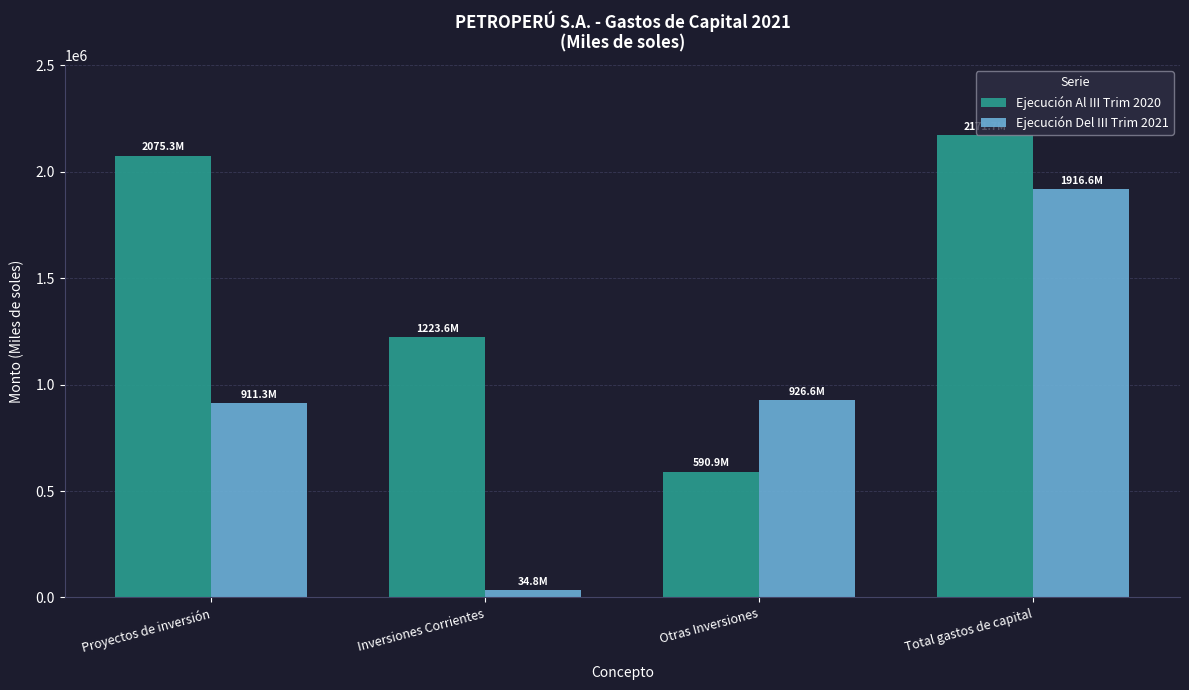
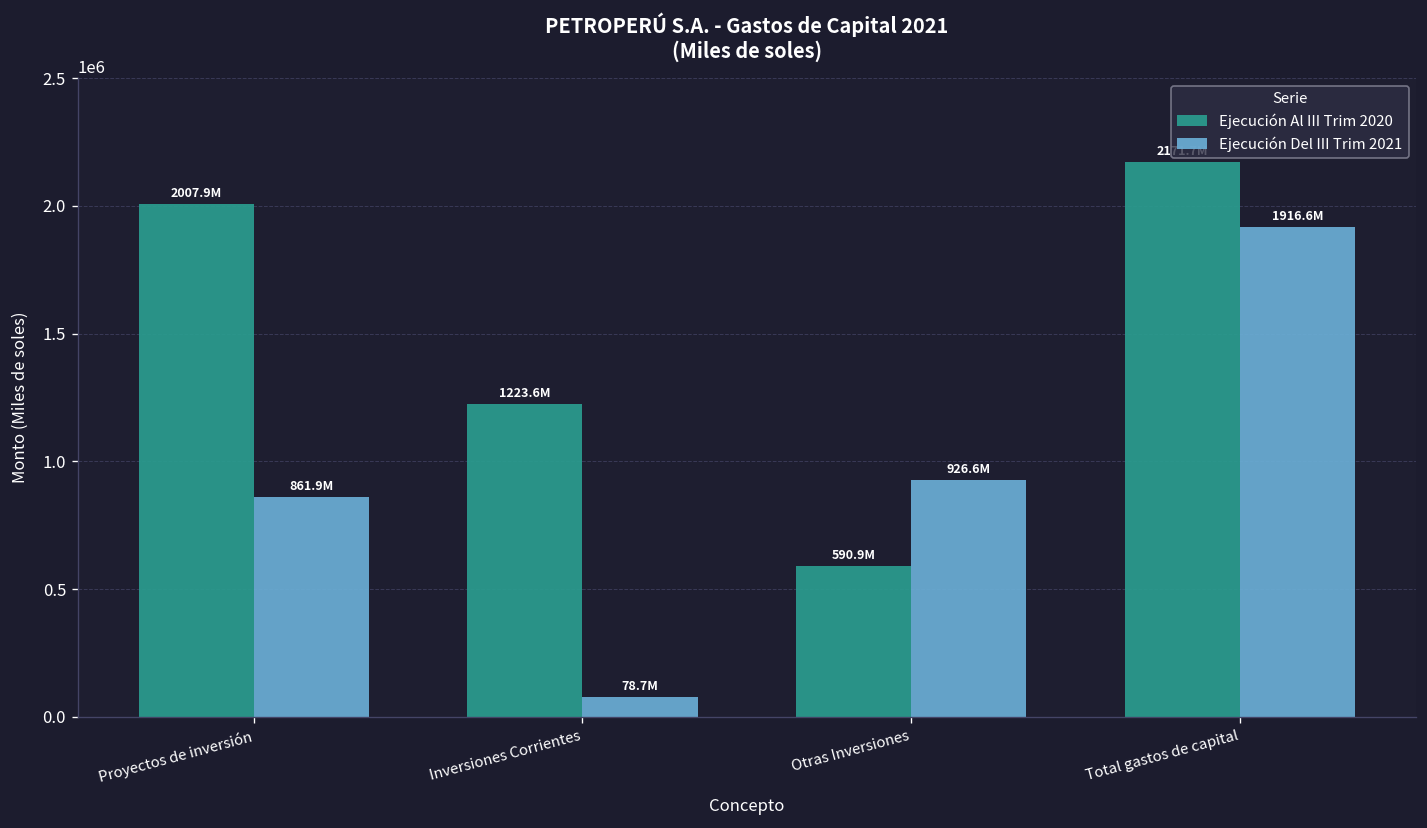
  {
    "Ejecución Al III Trim 2020": {
-     "Proyectos de inversión": "2075.3M",
+     "Proyectos de inversión": "2007.9M",
      "Inversiones Corrientes": "1223.6M",
      "Otras Inversiones": "590.9M"
    },
    "Ejecución Del III Trim 2021": {
-     "Proyectos de inversión": "911.3M",
-     "Inversiones Corrientes": "34.8M",
+     "Proyectos de inversión": "861.9M",
+     "Inversiones Corrientes": "78.7M",
      "Otras Inversiones": "926.6M",
      "Total gastos de capital": "1916.6M"
    }
  }
